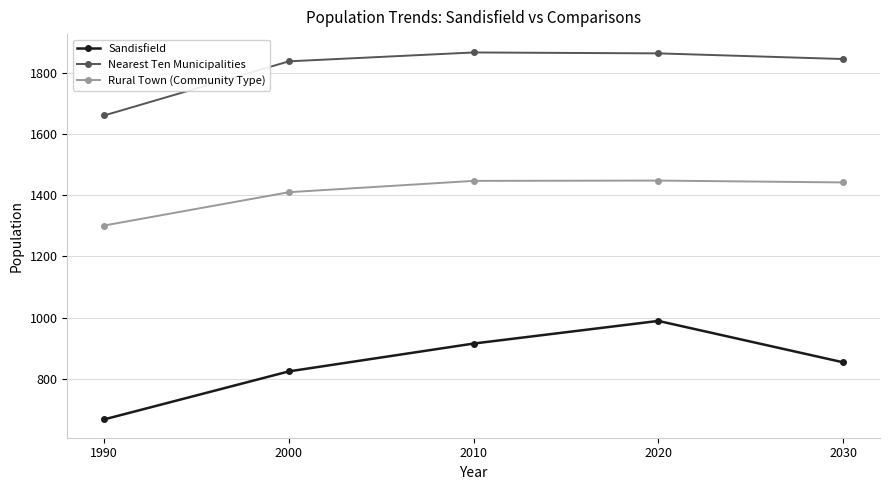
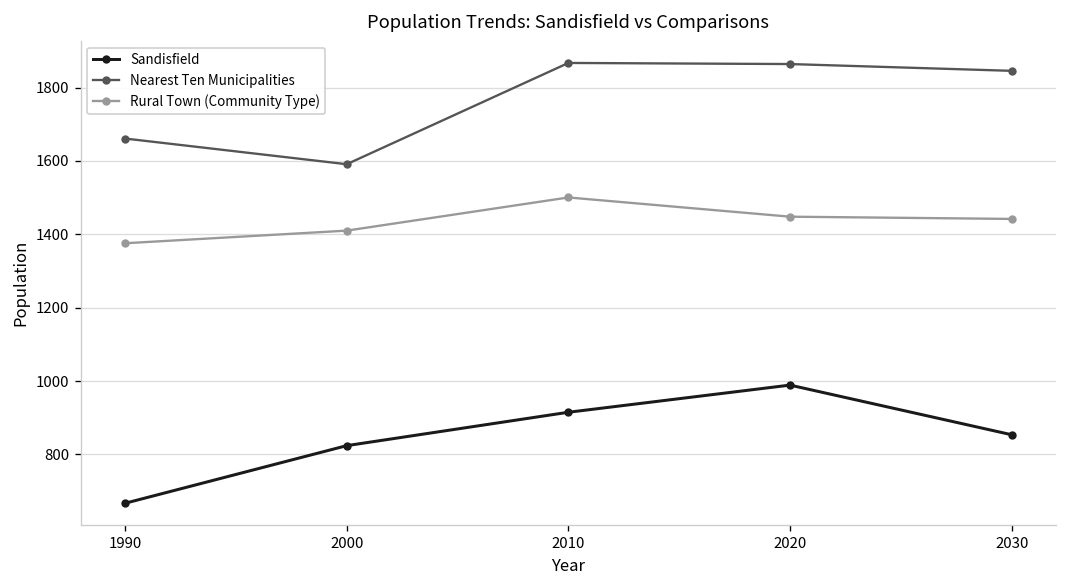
  {
    "Sandisfield": {
      "1990": 670,
      "2000": 820,
      "2010": 920,
      "2020": 990,
      "2030": 850
    },
    "Nearest Ten Municipalities": {
      "1990": 1660,
-     "2000": 1840,
+     "2000": 1590,
      "2010": 1870,
      "2020": 1860,
      "2030": 1850
    },
    "Rural Town (Community Type)": {
-     "1990": 1300,
+     "1990": 1380,
      "2000": 1410,
-     "2010": 1450,
+     "2010": 1500,
      "2020": 1450,
      "2030": 1440
    }
  }
